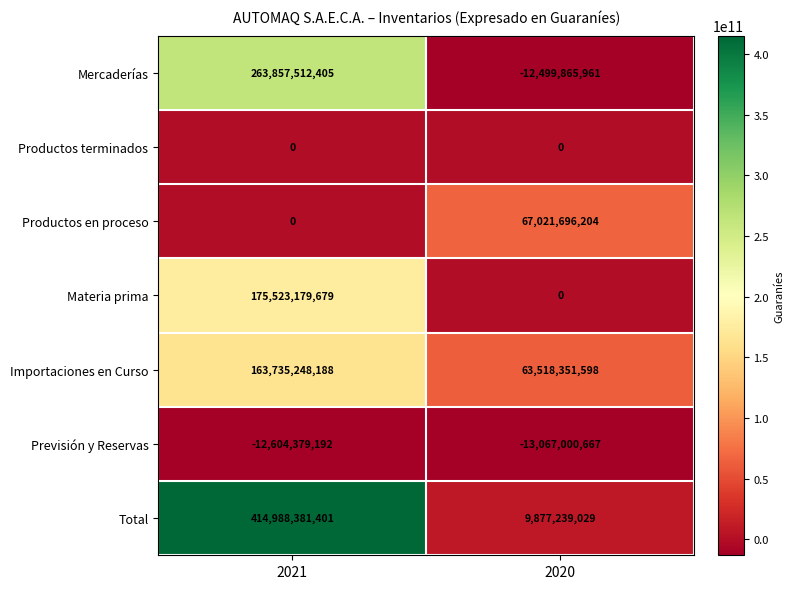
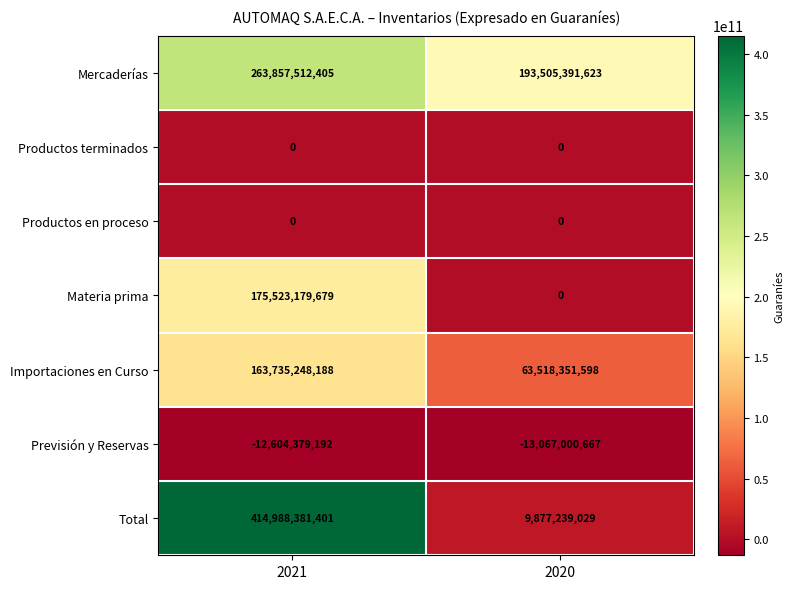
  {
    "Mercaderías": {
      "2021": "263,857,512,405",
-     "2020": "-12,499,865,961"
+     "2020": "193,505,391,623"
    },
    "Productos terminados": {
      "2021": "0",
      "2020": "0"
    },
    "Productos en proceso": {
      "2021": "0",
-     "2020": "67,021,696,204"
+     "2020": "0"
    },
    "Materia prima": {
      "2021": "175,523,179,679",
      "2020": "0"
    },
    "Importaciones en Curso": {
      "2021": "163,735,248,188",
      "2020": "63,518,351,598"
    },
    "Previsión y Reservas": {
      "2021": "-12,604,379,192",
      "2020": "-13,067,000,667"
    },
    "Total": {
      "2021": "414,988,381,401",
      "2020": "9,877,239,029"
    }
  }
